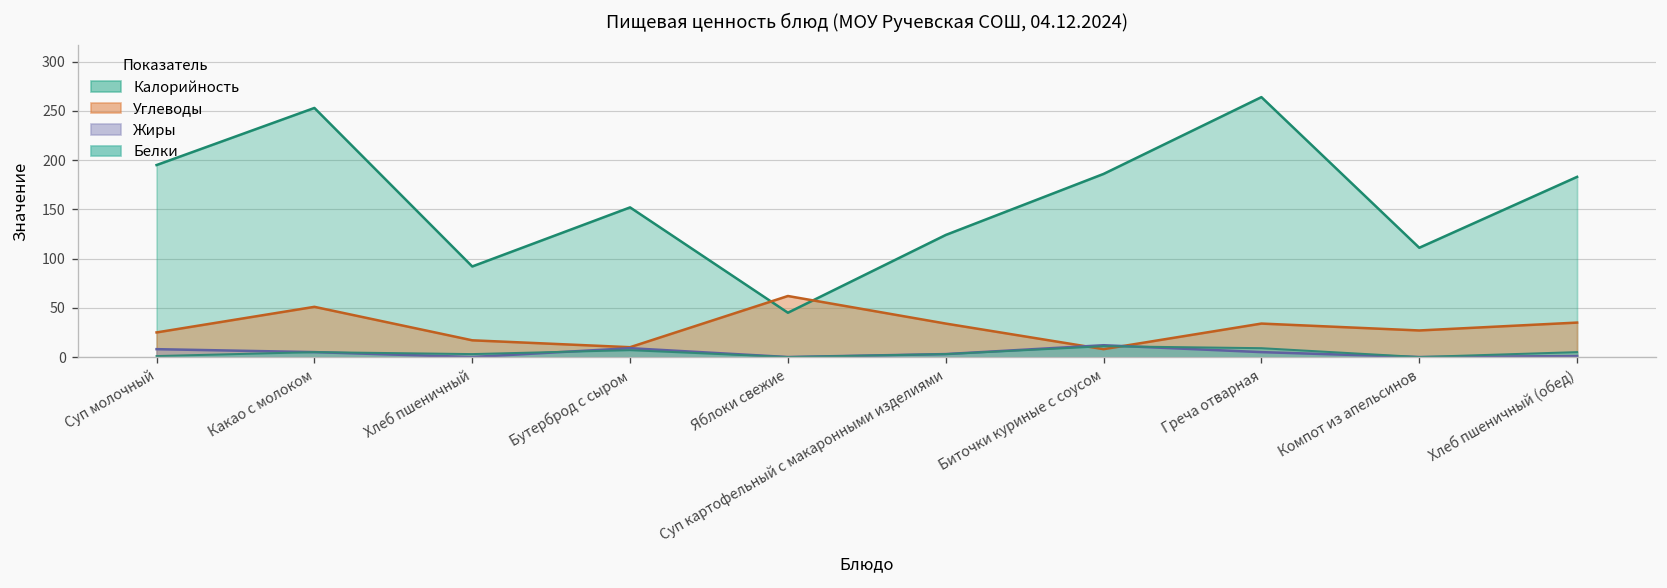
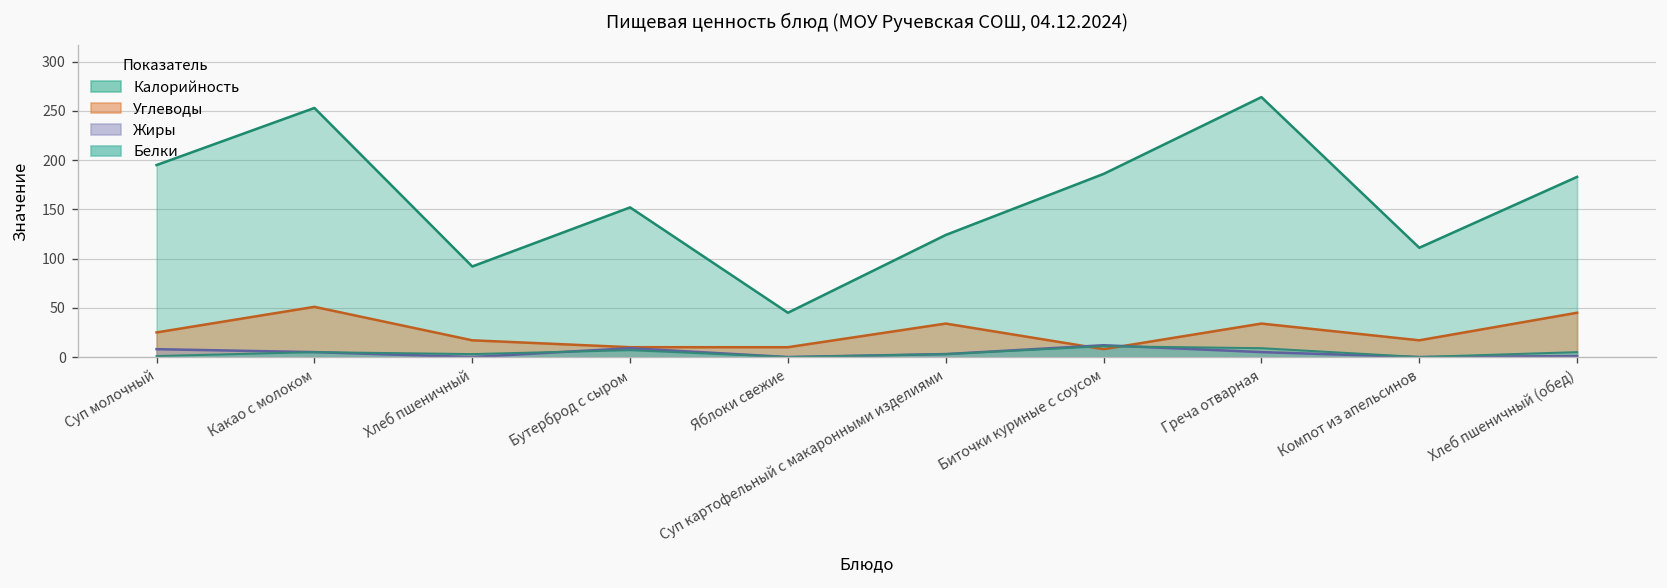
  {
    "Углеводы": {
      "Суп молочный": 30,
      "Какао с молоком": 50,
      "Хлеб пшеничный": 20,
-     "Яблоки свежие": 60,
+     "Яблоки свежие": 10,
      "Суп картофельный с макаронными изделиями": 30,
      "Греча отварная": 30,
-     "Компот из апельсинов": 30,
-     "Хлеб пшеничный (обед)": 40
+     "Компот из апельсинов": 20,
+     "Хлеб пшеничный (обед)": 50
    }
  }
